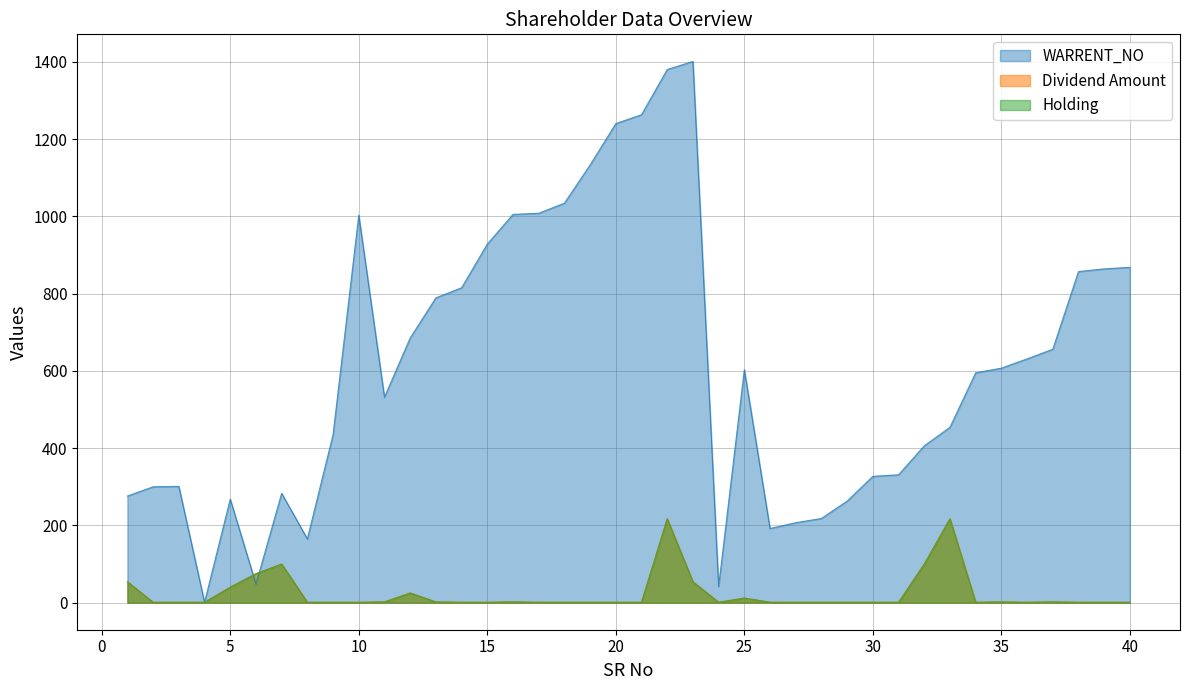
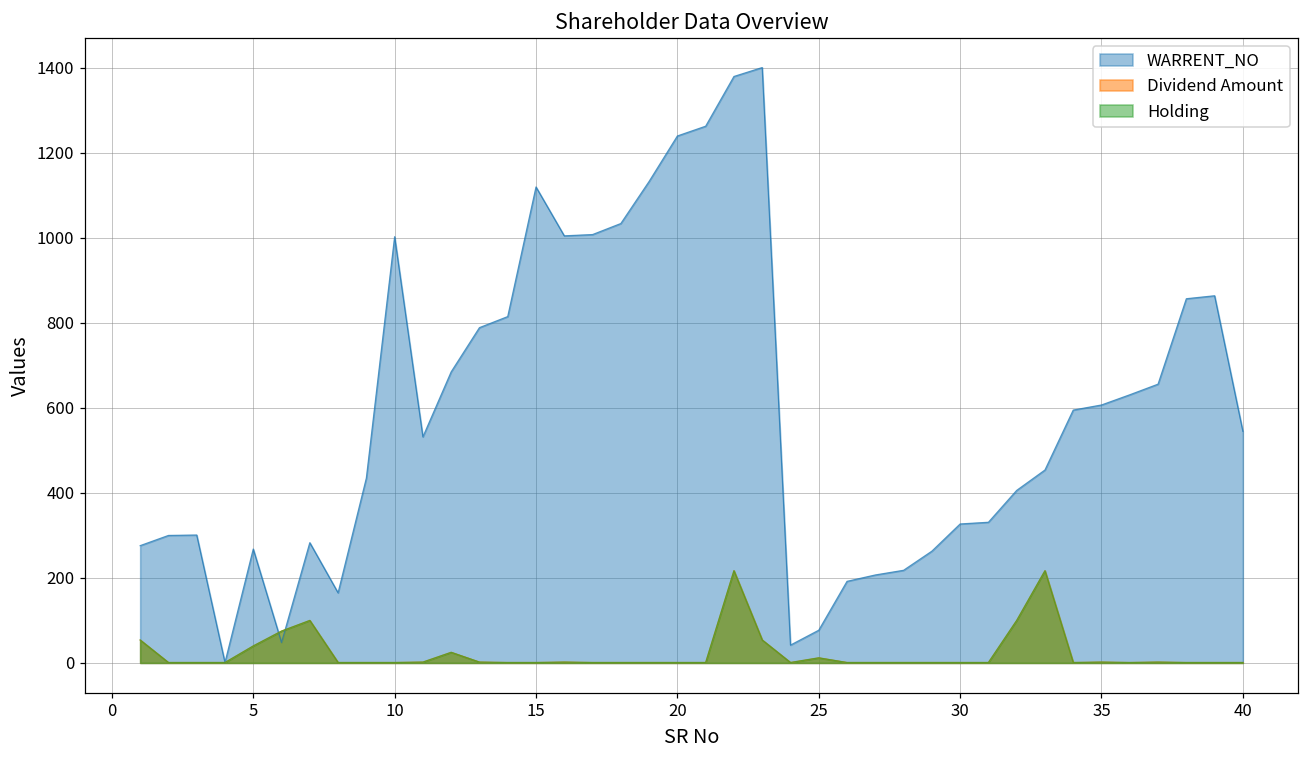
  {
    "WARRENT_NO": {
      "5": 270,
      "10": 1000,
-     "15": 930,
+     "15": 1120,
      "20": 1240,
-     "25": 600,
+     "25": 80,
      "30": 330,
      "35": 610,
-     "40": 870
+     "40": 550
    },
    "Holding": {
      "5": 40,
      "10": 0,
      "15": 0,
      "20": 0,
      "25": 10,
      "30": 0,
      "35": 0,
      "40": 0
    }
  }
